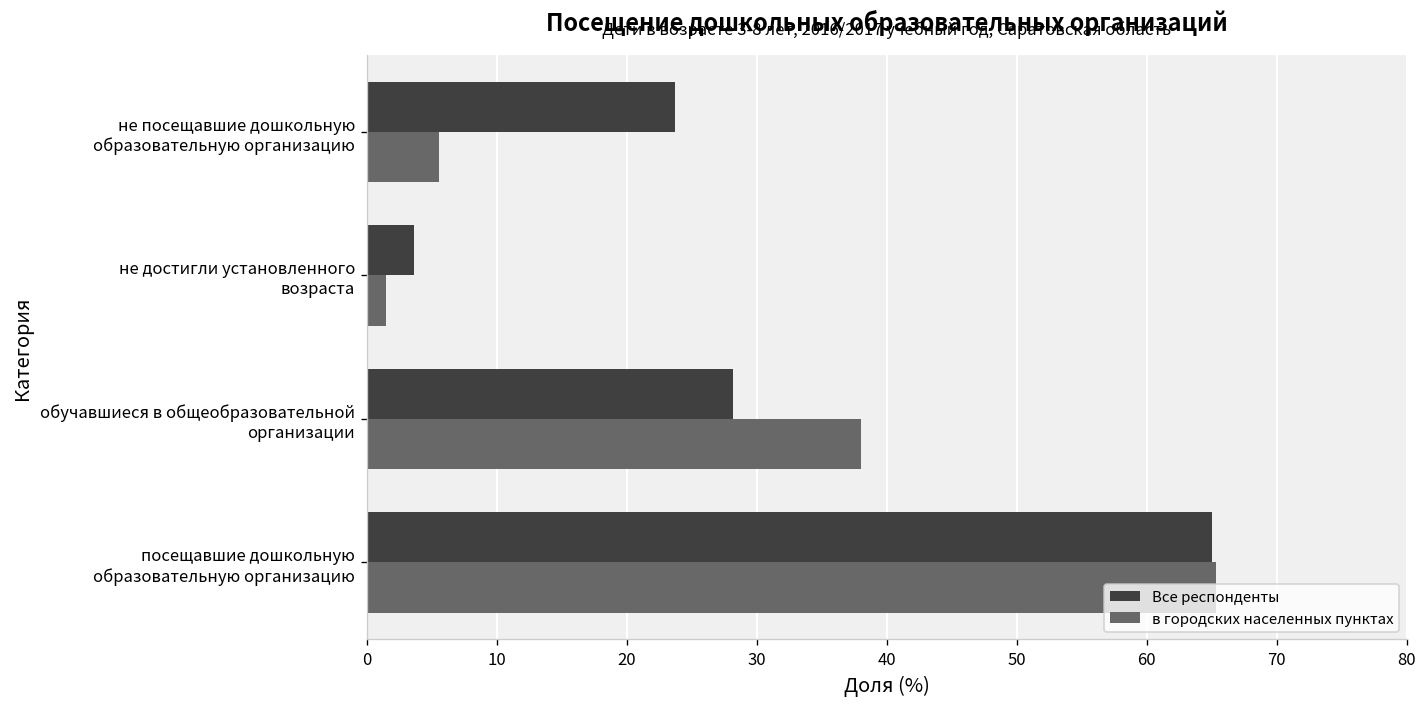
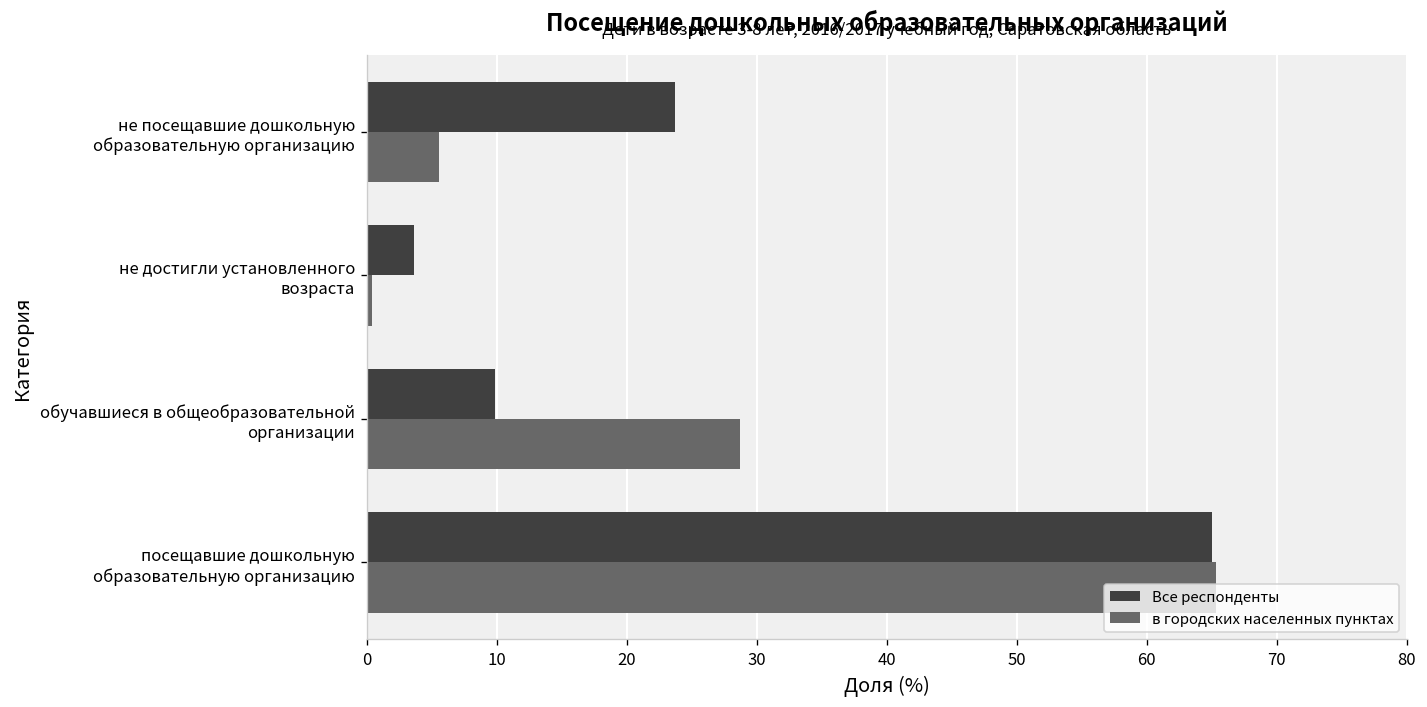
  {
    "Все респонденты": {
      "не посещавшие дошкольную образовательную организацию": 23.7,
      "не достигли установленного возраста": 3.6,
-     "обучавшиеся в общеобразовательной организации": 28.2,
+     "обучавшиеся в общеобразовательной организации": 9.9,
      "посещавшие дошкольную образовательную организацию": 65.0
    },
    "в городских населенных пунктах": {
      "не посещавшие дошкольную образовательную организацию": 5.6,
-     "не достигли установленного возраста": 1.5,
-     "обучавшиеся в общеобразовательной организации": 38.0
+     "не достигли установленного возраста": 0.4,
+     "обучавшиеся в общеобразовательной организации": 28.7
    }
  }
